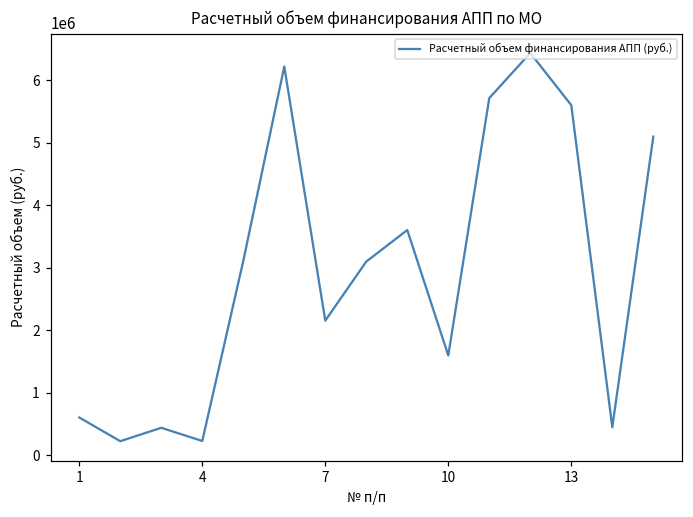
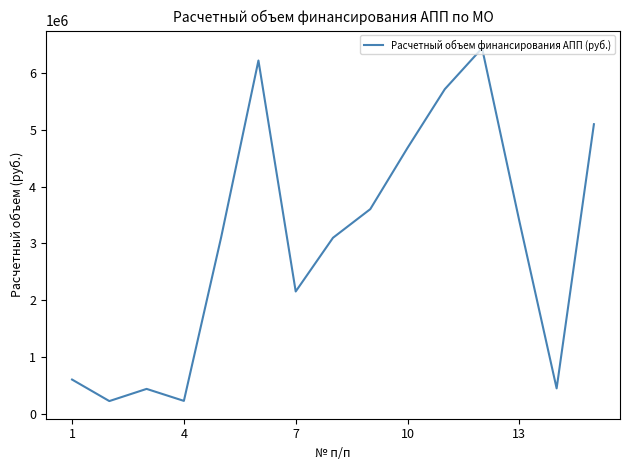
  {
    "1": 600000,
    "4": 200000,
    "7": 2200000,
-   "10": 1600000,
-   "13": 5600000
+   "10": 4700000,
+   "13": 3400000
  }
